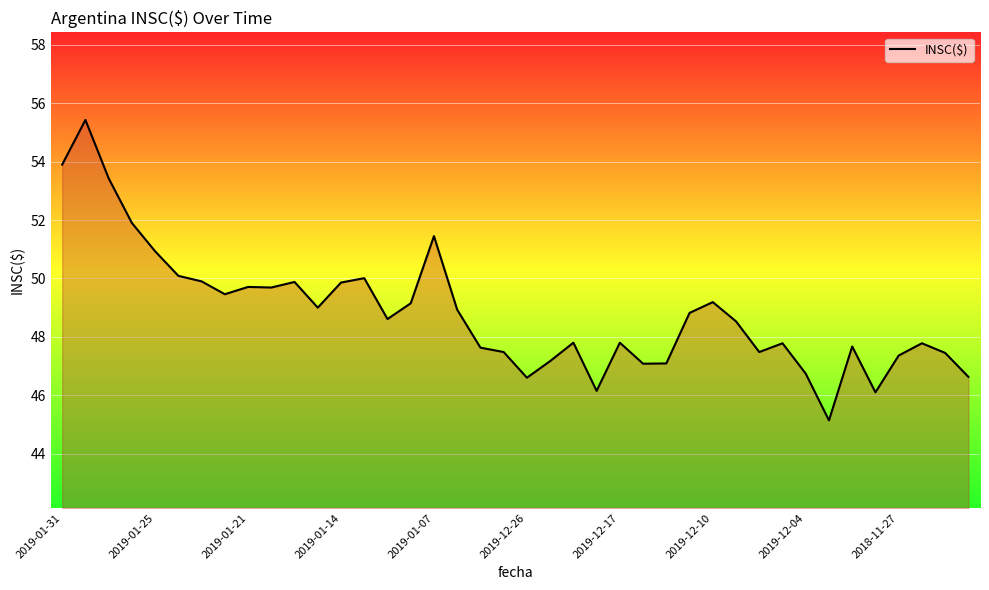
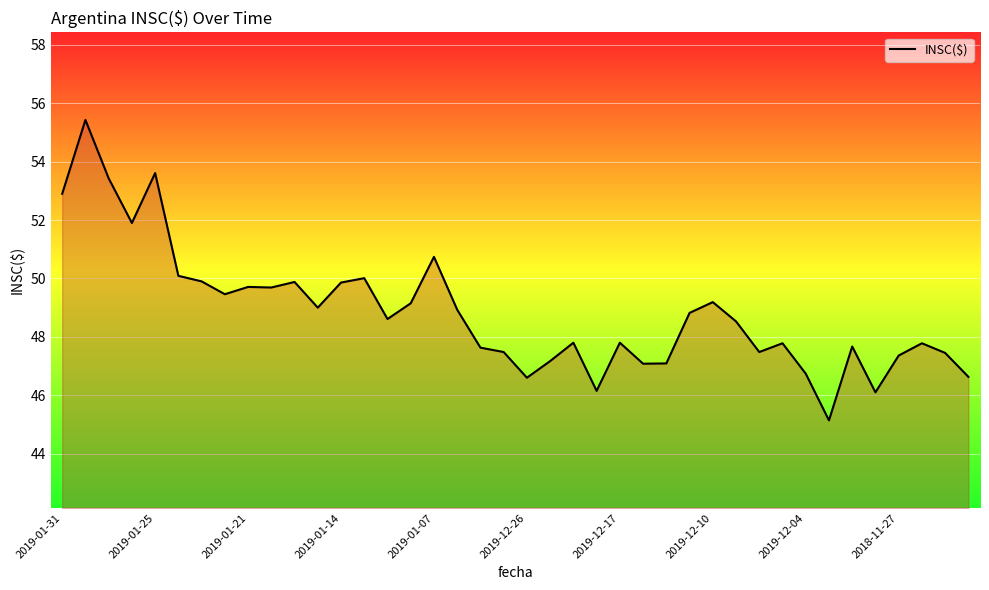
  {
-   "2019-01-31": 53.9,
-   "2019-01-25": 50.9,
+   "2019-01-31": 52.9,
+   "2019-01-25": 53.6,
    "2019-01-21": 49.7,
    "2019-01-14": 49.9,
-   "2019-01-07": 51.5,
+   "2019-01-07": 50.7,
    "2019-12-26": 46.6,
    "2019-12-17": 47.8,
    "2019-12-10": 49.2,
    "2019-12-04": 46.7,
    "2018-11-27": 47.4
  }
